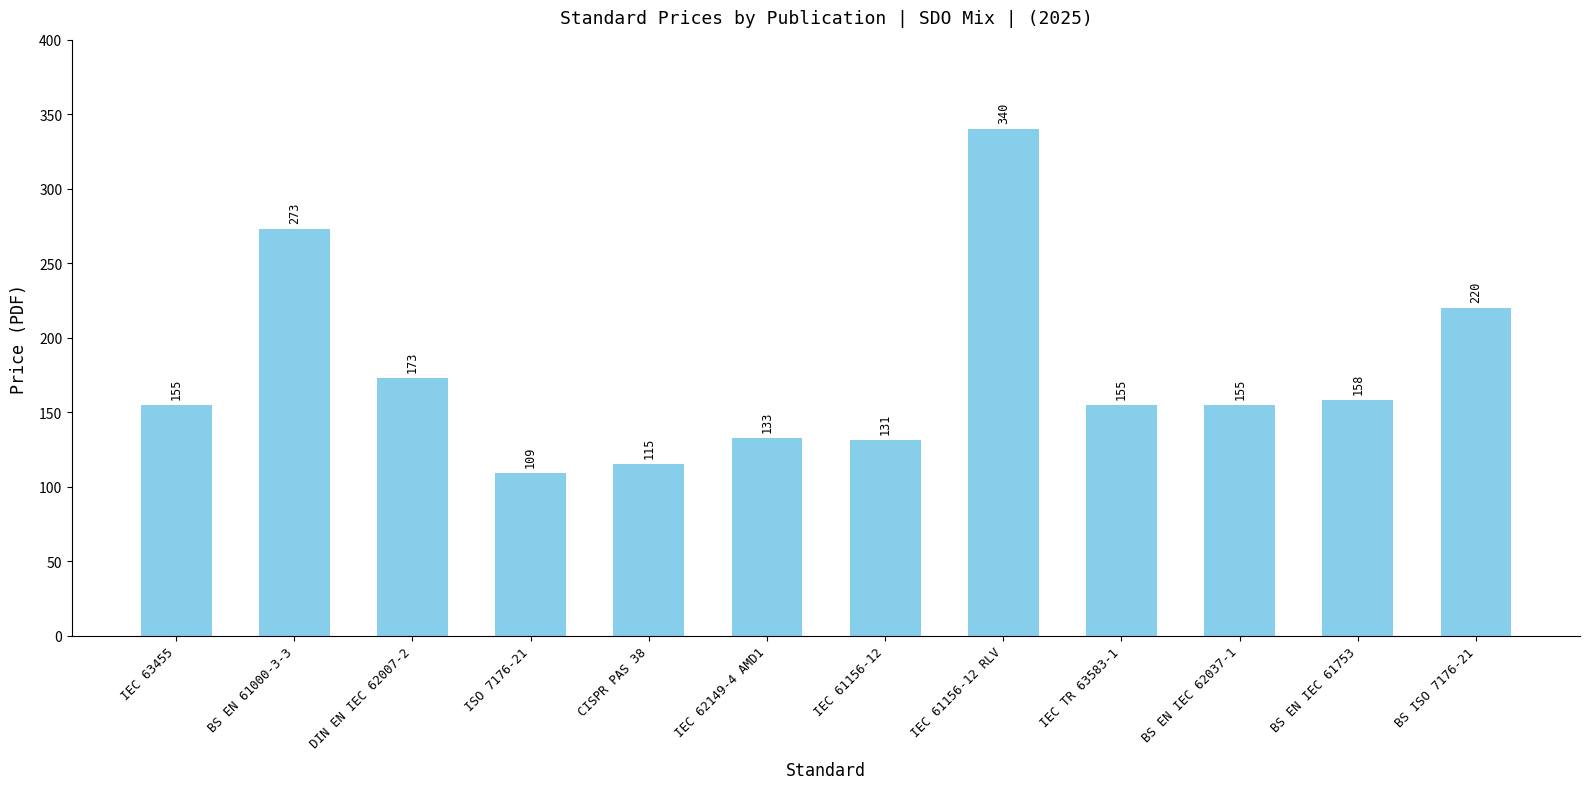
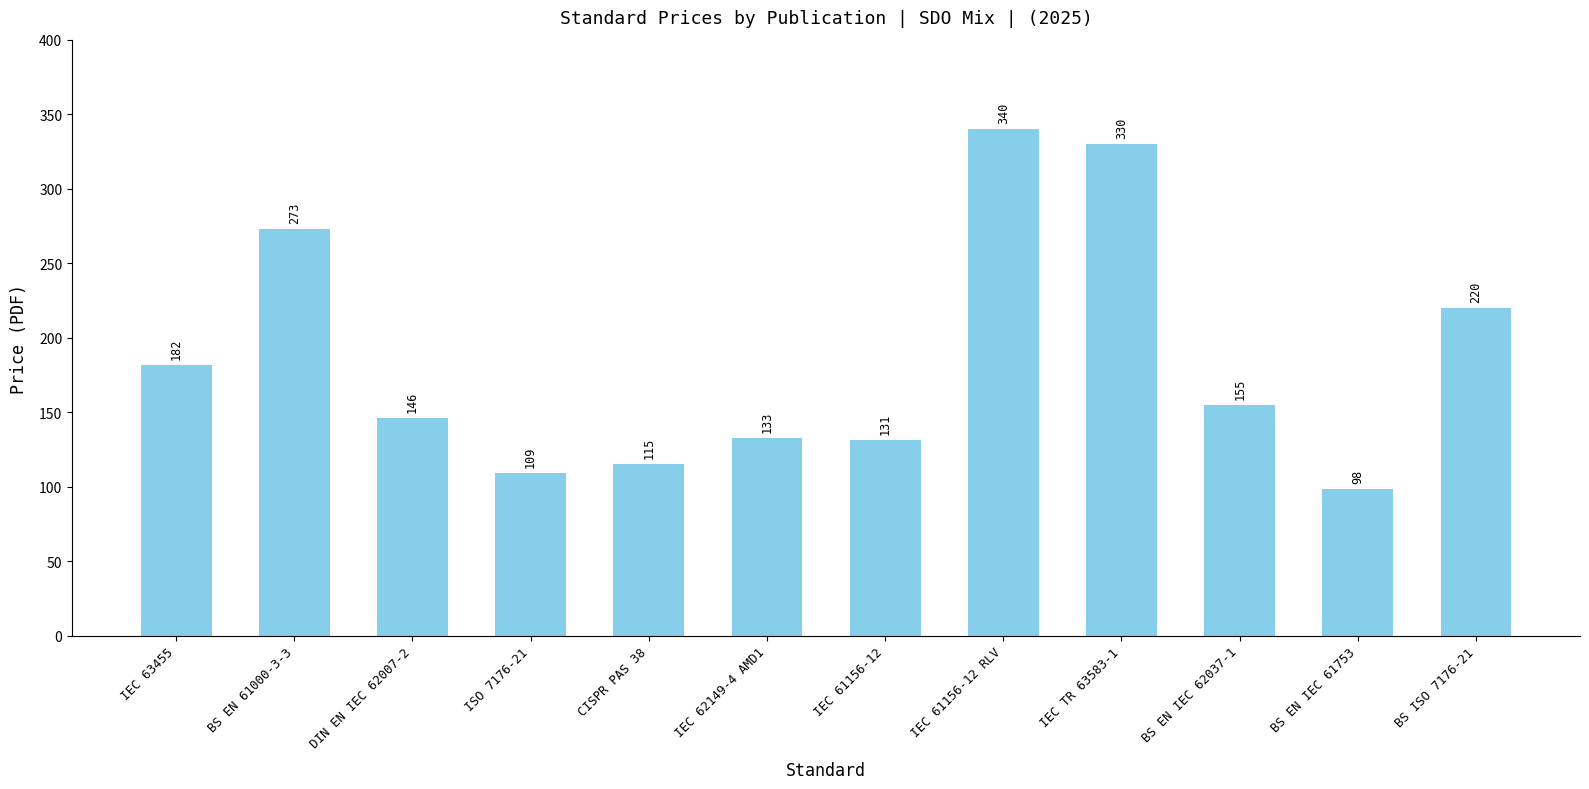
  {
-   "IEC 63455": 155,
+   "IEC 63455": 182,
    "BS EN 61000-3-3": 273,
-   "DIN EN IEC 62007-2": 173,
+   "DIN EN IEC 62007-2": 146,
    "ISO 7176-21": 109,
    "CISPR PAS 38": 115,
    "IEC 62149-4 AMD1": 133,
    "IEC 61156-12": 131,
    "IEC 61156-12 RLV": 340,
-   "IEC TR 63583-1": 155,
+   "IEC TR 63583-1": 330,
    "BS EN IEC 62037-1": 155,
-   "BS EN IEC 61753": 158,
+   "BS EN IEC 61753": 98,
    "BS ISO 7176-21": 220
  }
